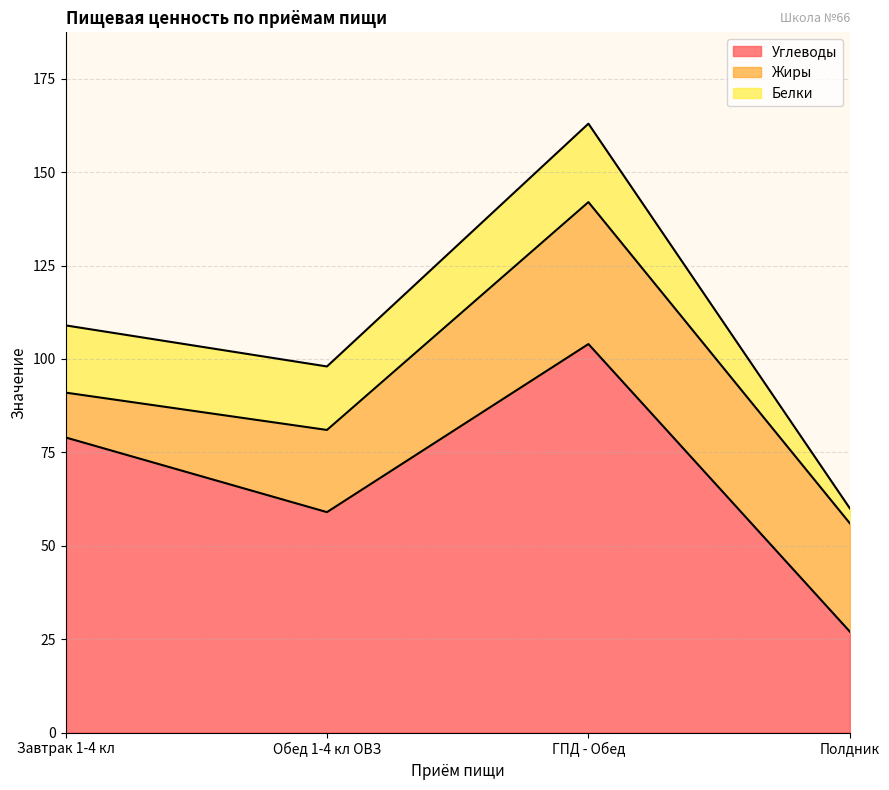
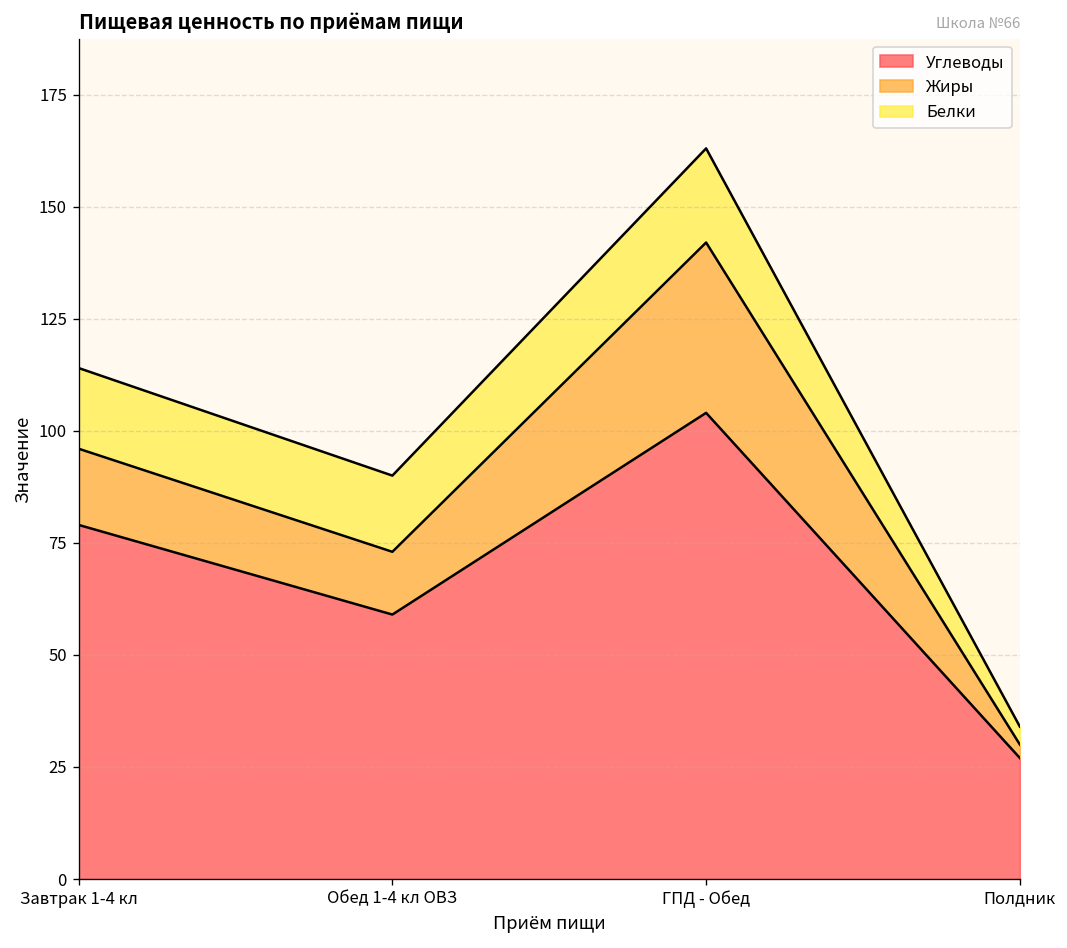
  {
    "Углеводы": {
      "Завтрак 1-4 кл": 79,
      "Обед 1-4 кл ОВЗ": 59,
      "ГПД - Обед": 104,
      "Полдник": 27
    },
    "Жиры": {
-     "Завтрак 1-4 кл": 12,
-     "Обед 1-4 кл ОВЗ": 22,
+     "Завтрак 1-4 кл": 17,
+     "Обед 1-4 кл ОВЗ": 14,
      "ГПД - Обед": 38,
-     "Полдник": 29
+     "Полдник": 3
    },
    "Белки": {
      "Завтрак 1-4 кл": 18,
      "Обед 1-4 кл ОВЗ": 17,
      "ГПД - Обед": 21,
      "Полдник": 4
    }
  }
